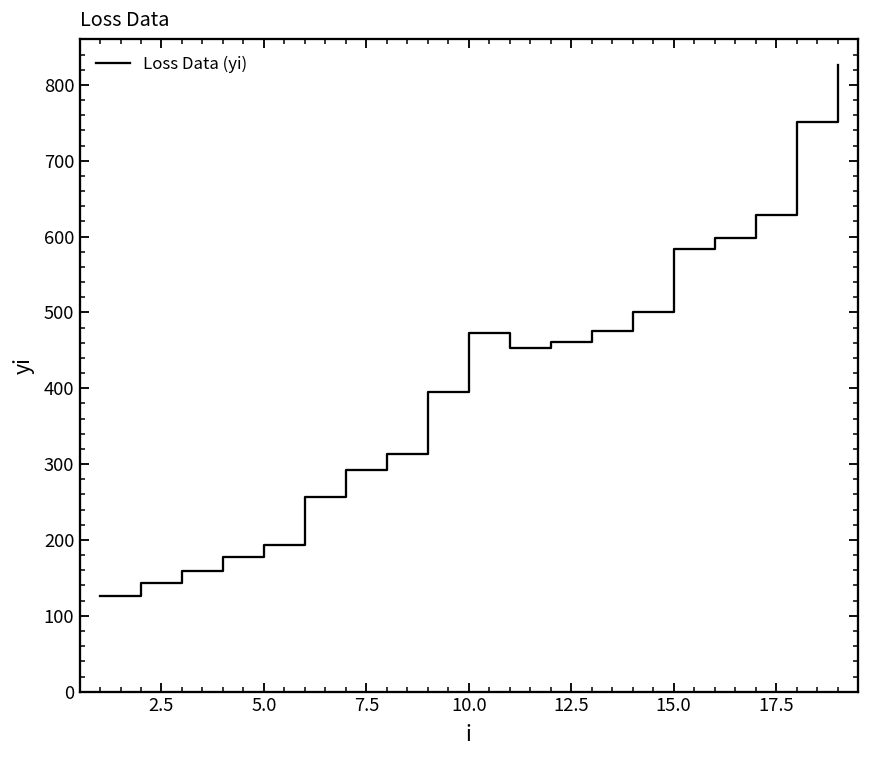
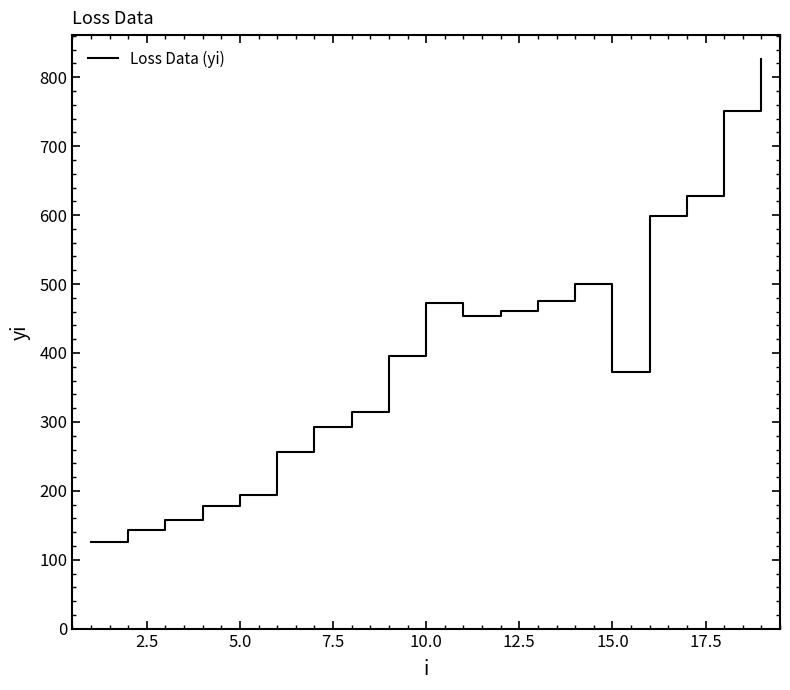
  {
    "5.0": 190,
    "10.0": 470,
-   "15.0": 580
+   "15.0": 370
  }
